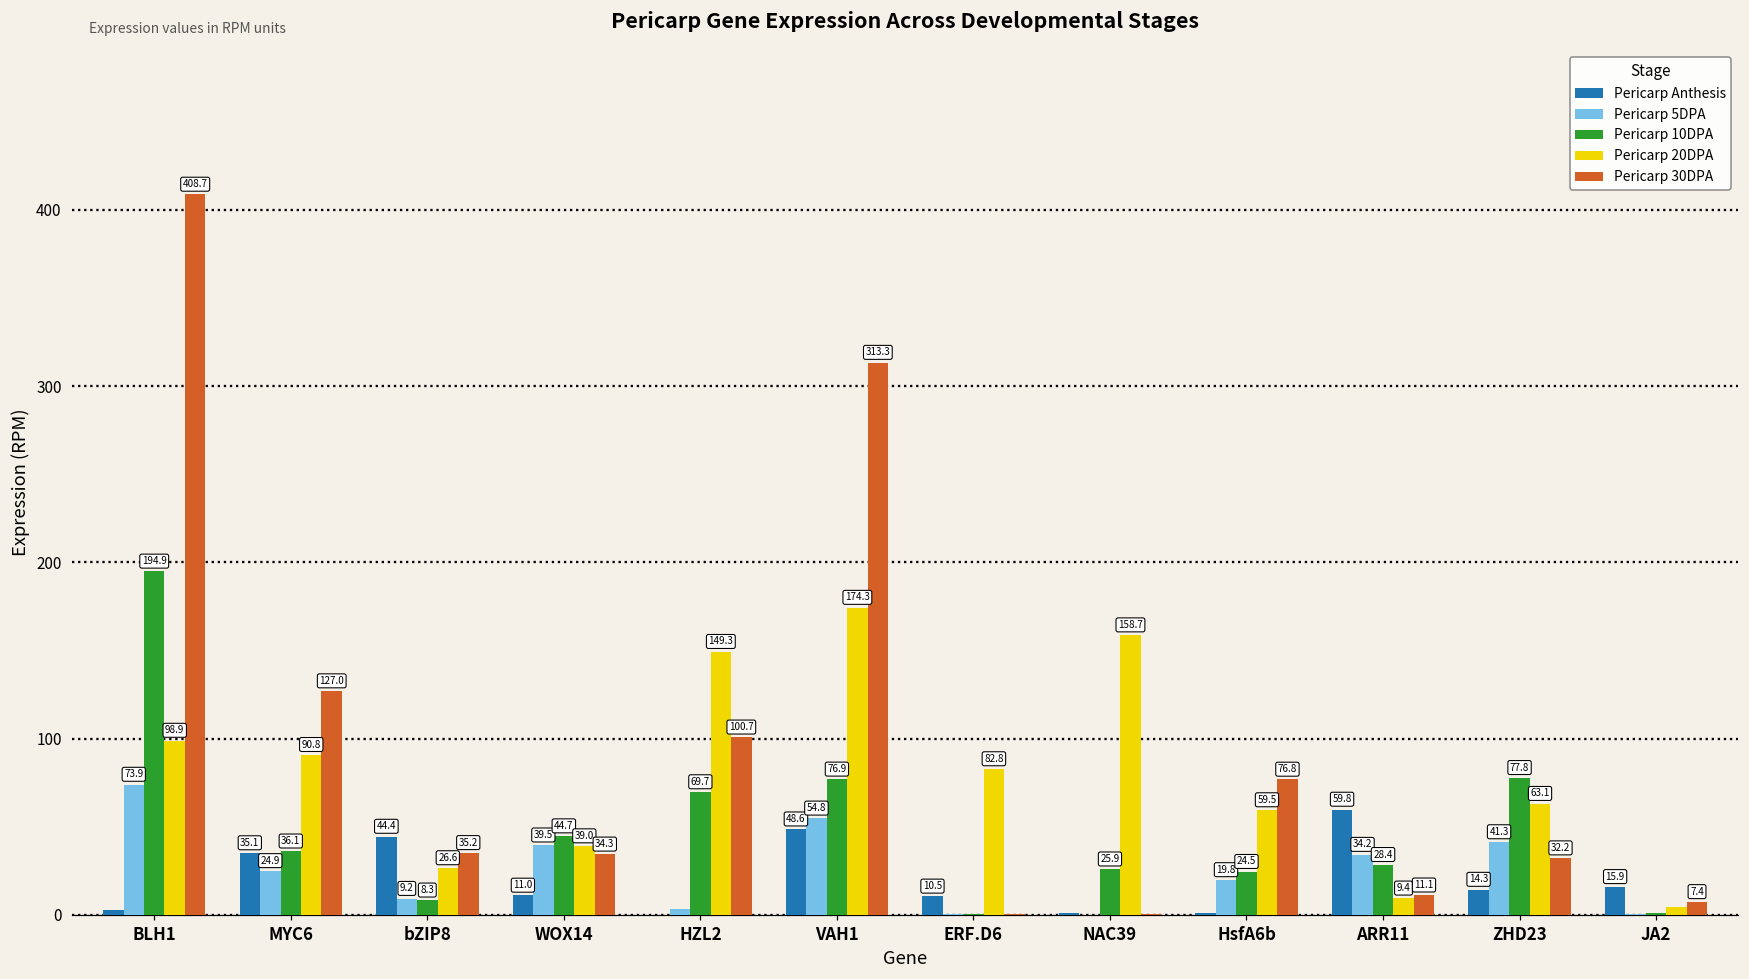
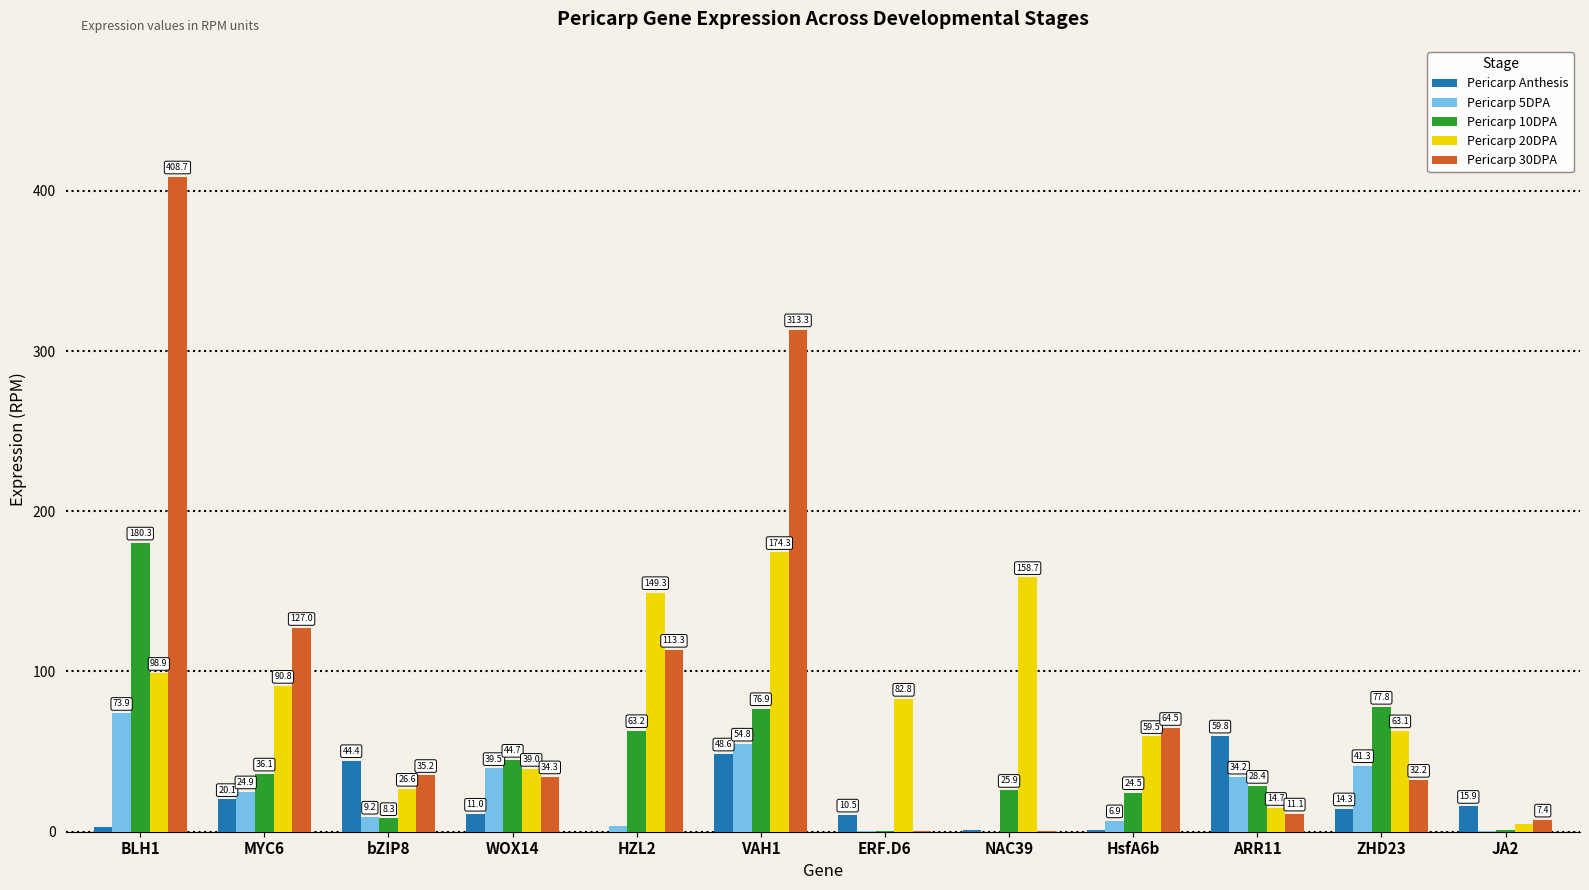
  {
    "Pericarp Anthesis": {
-     "MYC6": 35.1
+     "MYC6": 20.1
    },
    "Pericarp 5DPA": {
-     "HsfA6b": 19.8
+     "HsfA6b": 6.9
    },
    "Pericarp 10DPA": {
-     "BLH1": 194.9,
-     "HZL2": 69.7
+     "BLH1": 180.3,
+     "HZL2": 63.2
    },
    "Pericarp 20DPA": {
-     "ARR11": 9.4
+     "ARR11": 14.7
    },
    "Pericarp 30DPA": {
-     "HZL2": 100.7,
-     "HsfA6b": 76.8
+     "HZL2": 113.3,
+     "HsfA6b": 64.5
    }
  }
